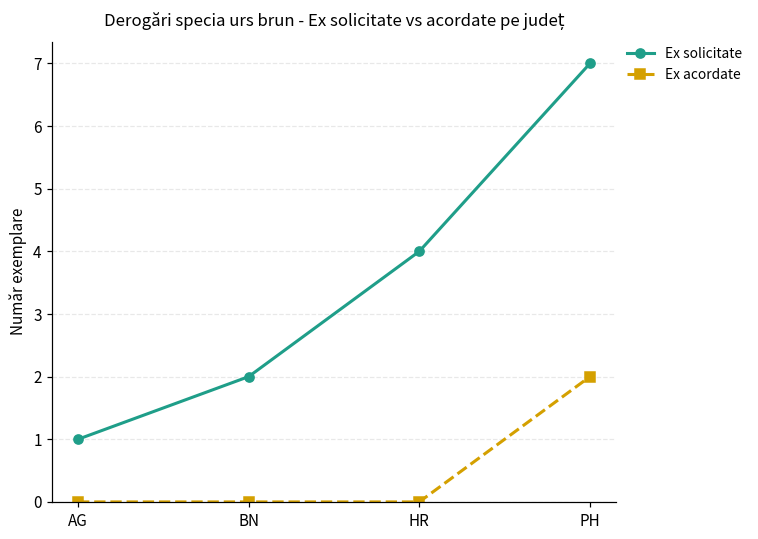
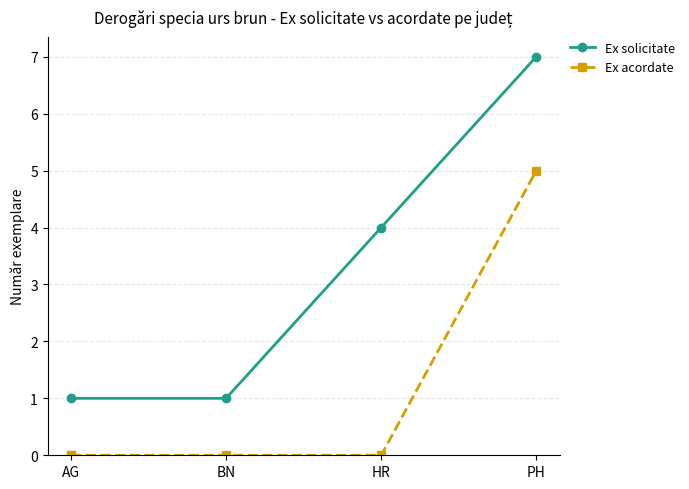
  {
    "Ex solicitate": {
      "AG": 1,
-     "BN": 2,
+     "BN": 1,
      "HR": 4,
      "PH": 7
    },
    "Ex acordate": {
      "AG": 0,
      "BN": 0,
      "HR": 0,
-     "PH": 2
+     "PH": 5
    }
  }
